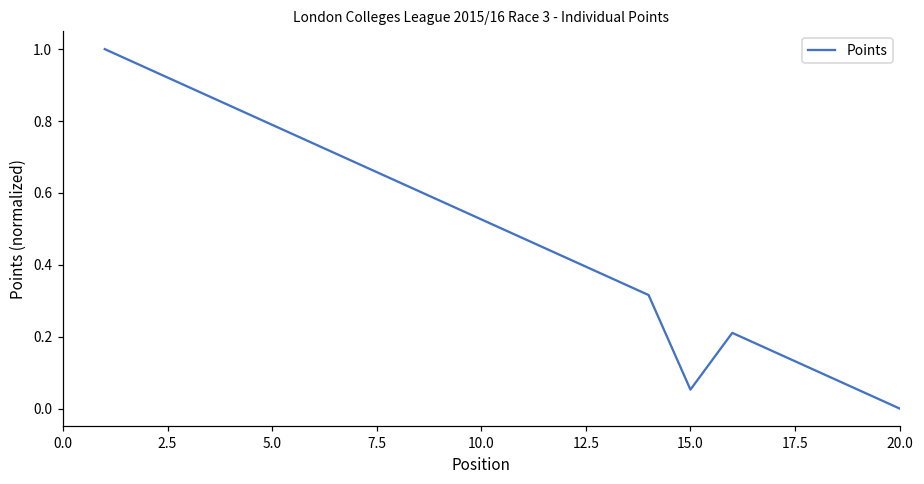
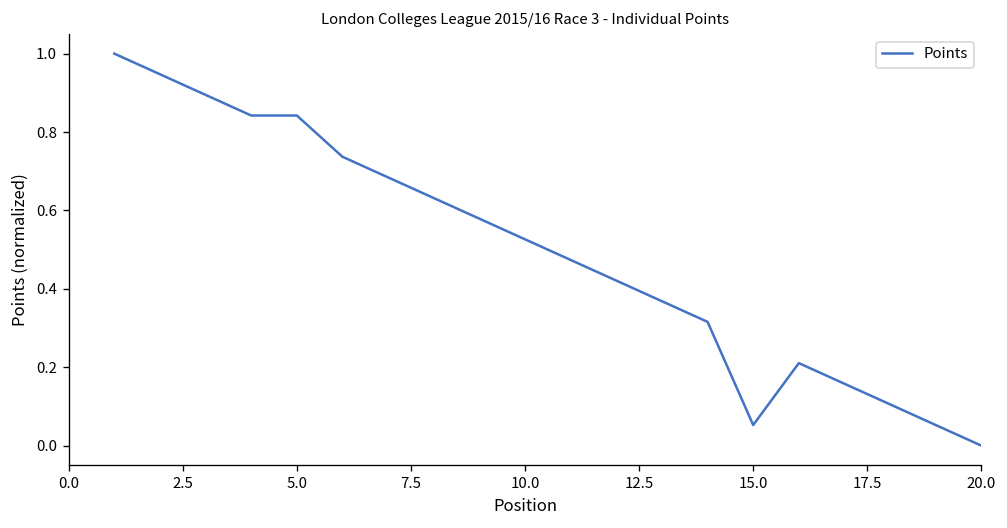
  {
-   "5.0": 0.79,
+   "5.0": 0.84,
    "10.0": 0.53,
    "15.0": 0.05,
    "20.0": 0.00
  }
